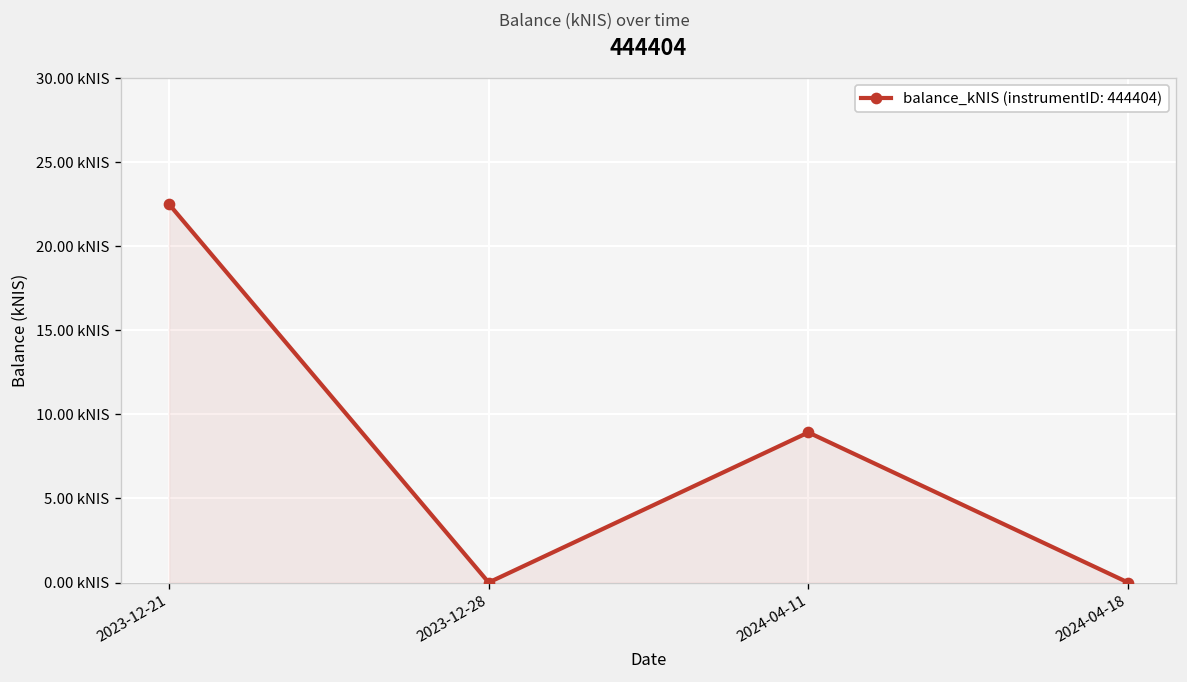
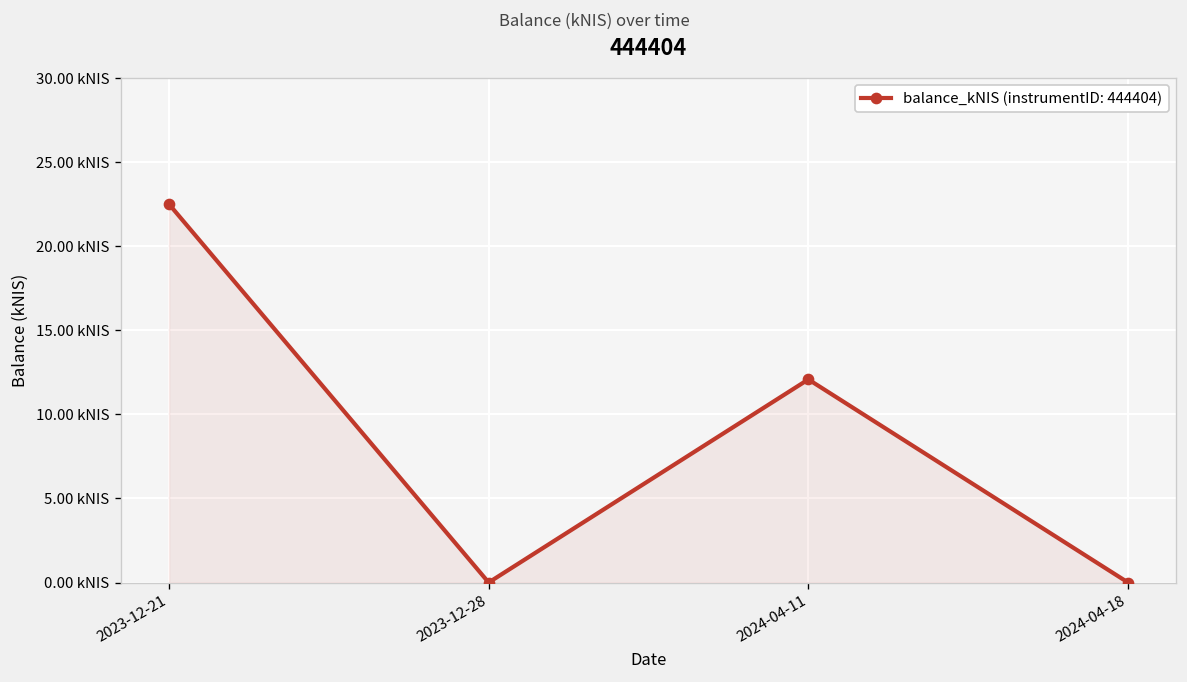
  {
    "2023-12-21": "22.5 kNIS",
    "2023-12-28": "0.0 kNIS",
-   "2024-04-11": "8.9 kNIS",
+   "2024-04-11": "12.1 kNIS",
    "2024-04-18": "0.0 kNIS"
  }
